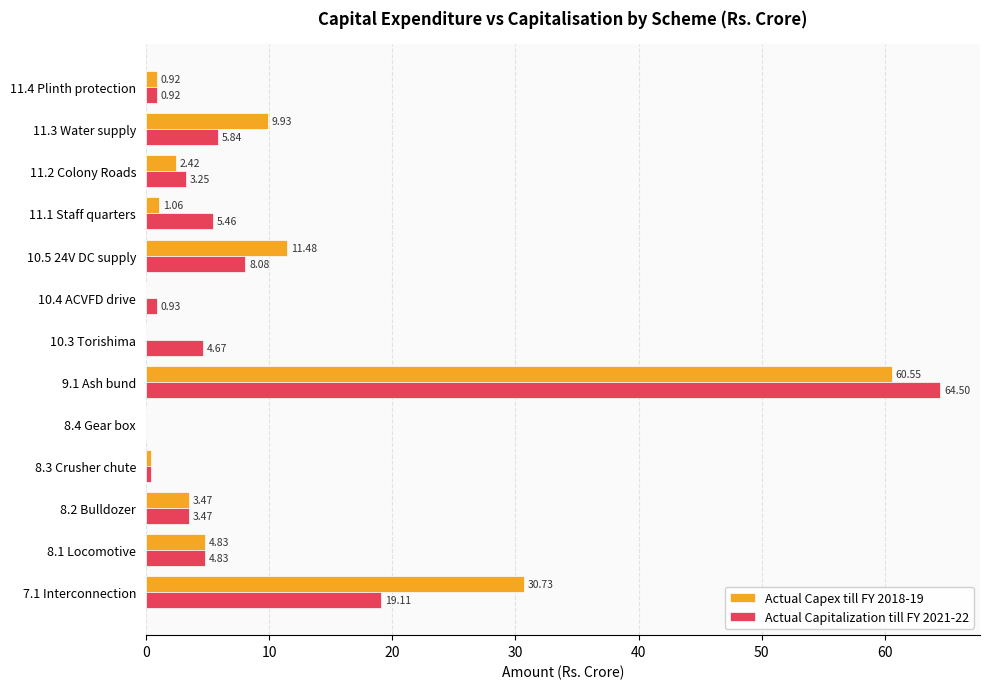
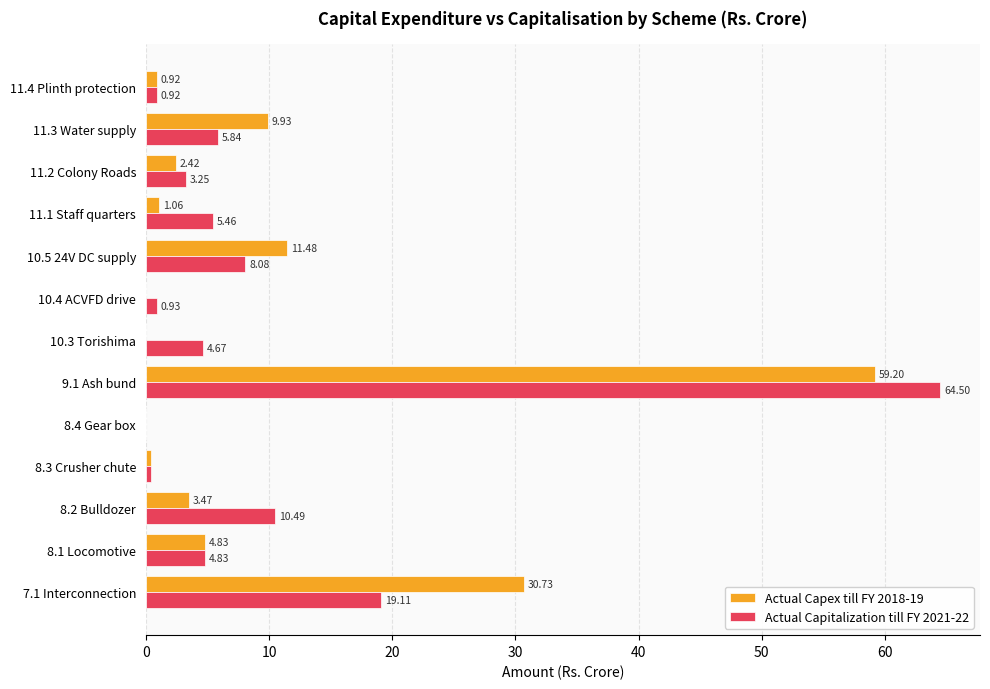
  {
    "Actual Capex till FY 2018-19": {
      "11.4 Plinth protection": 0.92,
      "11.3 Water supply": 9.93,
      "11.2 Colony Roads": 2.42,
      "11.1 Staff quarters": 1.06,
      "10.5 24V DC supply": 11.48,
-     "9.1 Ash bund": 60.55,
+     "9.1 Ash bund": 59.20,
      "8.2 Bulldozer": 3.47,
      "8.1 Locomotive": 4.83,
      "7.1 Interconnection": 30.73
    },
    "Actual Capitalization till FY 2021-22": {
      "11.4 Plinth protection": 0.92,
      "11.3 Water supply": 5.84,
      "11.2 Colony Roads": 3.25,
      "11.1 Staff quarters": 5.46,
      "10.5 24V DC supply": 8.08,
      "10.4 ACVFD drive": 0.93,
      "10.3 Torishima": 4.67,
      "9.1 Ash bund": 64.50,
-     "8.2 Bulldozer": 3.47,
+     "8.2 Bulldozer": 10.49,
      "8.1 Locomotive": 4.83,
      "7.1 Interconnection": 19.11
    }
  }
